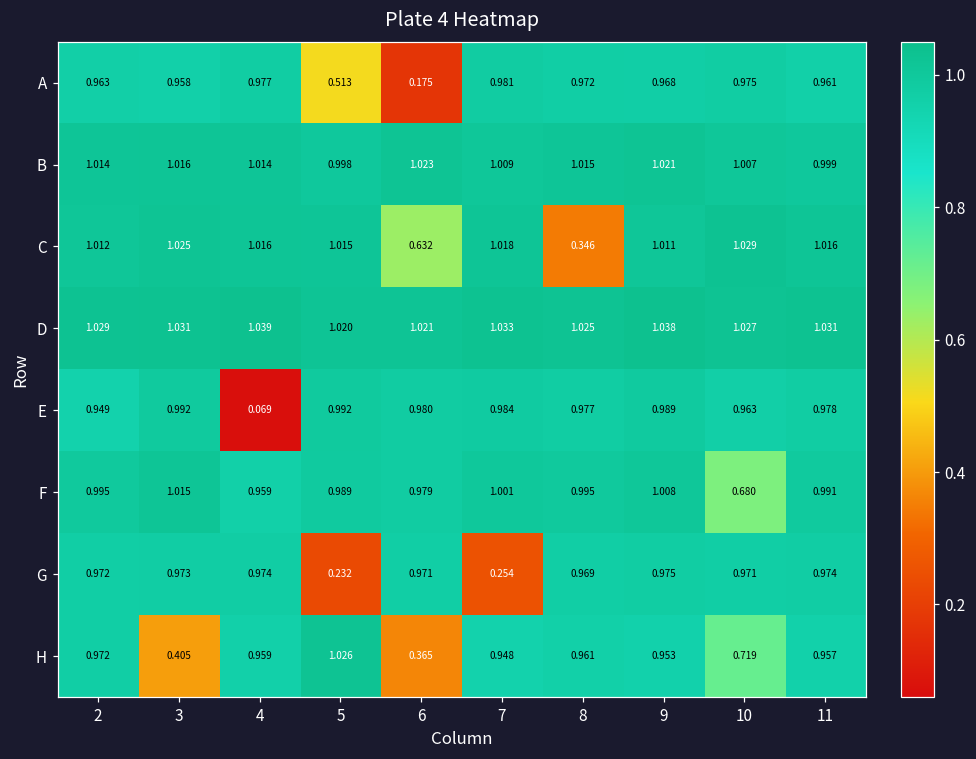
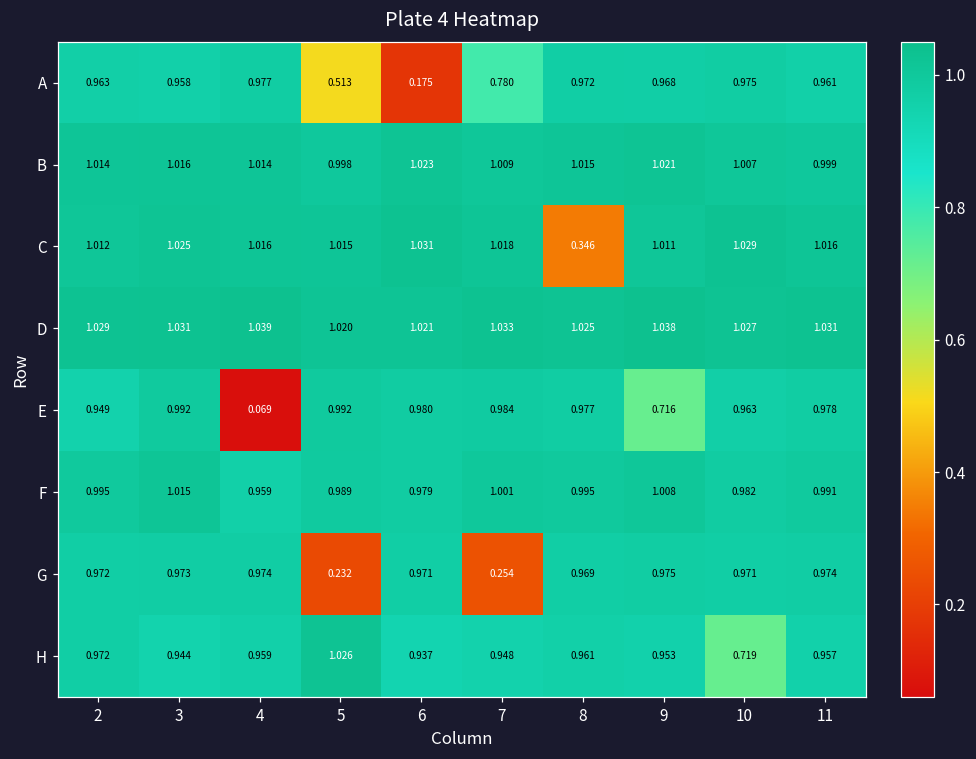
  {
    "A": {
      "2": 0.963,
      "3": 0.958,
      "4": 0.977,
      "5": 0.513,
      "6": 0.175,
-     "7": 0.981,
+     "7": 0.780,
      "8": 0.972,
      "9": 0.968,
      "10": 0.975,
      "11": 0.961
    },
    "B": {
      "2": 1.014,
      "3": 1.016,
      "4": 1.014,
      "5": 0.998,
      "6": 1.023,
      "7": 1.009,
      "8": 1.015,
      "9": 1.021,
      "10": 1.007,
      "11": 0.999
    },
    "C": {
      "2": 1.012,
      "3": 1.025,
      "4": 1.016,
      "5": 1.015,
-     "6": 0.632,
+     "6": 1.031,
      "7": 1.018,
      "8": 0.346,
      "9": 1.011,
      "10": 1.029,
      "11": 1.016
    },
    "D": {
      "2": 1.029,
      "3": 1.031,
      "4": 1.039,
      "5": 1.020,
      "6": 1.021,
      "7": 1.033,
      "8": 1.025,
      "9": 1.038,
      "10": 1.027,
      "11": 1.031
    },
    "E": {
      "2": 0.949,
      "3": 0.992,
      "4": 0.069,
      "5": 0.992,
      "6": 0.980,
      "7": 0.984,
      "8": 0.977,
-     "9": 0.989,
+     "9": 0.716,
      "10": 0.963,
      "11": 0.978
    },
    "F": {
      "2": 0.995,
      "3": 1.015,
      "4": 0.959,
      "5": 0.989,
      "6": 0.979,
      "7": 1.001,
      "8": 0.995,
      "9": 1.008,
-     "10": 0.680,
+     "10": 0.982,
      "11": 0.991
    },
    "G": {
      "2": 0.972,
      "3": 0.973,
      "4": 0.974,
      "5": 0.232,
      "6": 0.971,
      "7": 0.254,
      "8": 0.969,
      "9": 0.975,
      "10": 0.971,
      "11": 0.974
    },
    "H": {
      "2": 0.972,
-     "3": 0.405,
+     "3": 0.944,
      "4": 0.959,
      "5": 1.026,
-     "6": 0.365,
+     "6": 0.937,
      "7": 0.948,
      "8": 0.961,
      "9": 0.953,
      "10": 0.719,
      "11": 0.957
    }
  }
